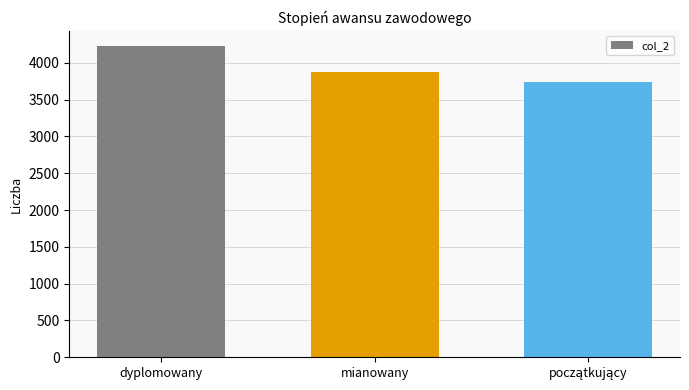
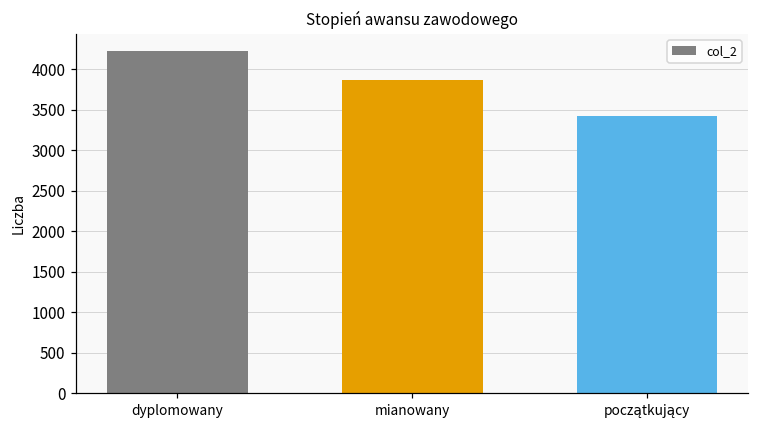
  {
    "dyplomowany": 4200,
    "mianowany": 3900,
-   "początkujący": 3700
+   "początkujący": 3400
  }
